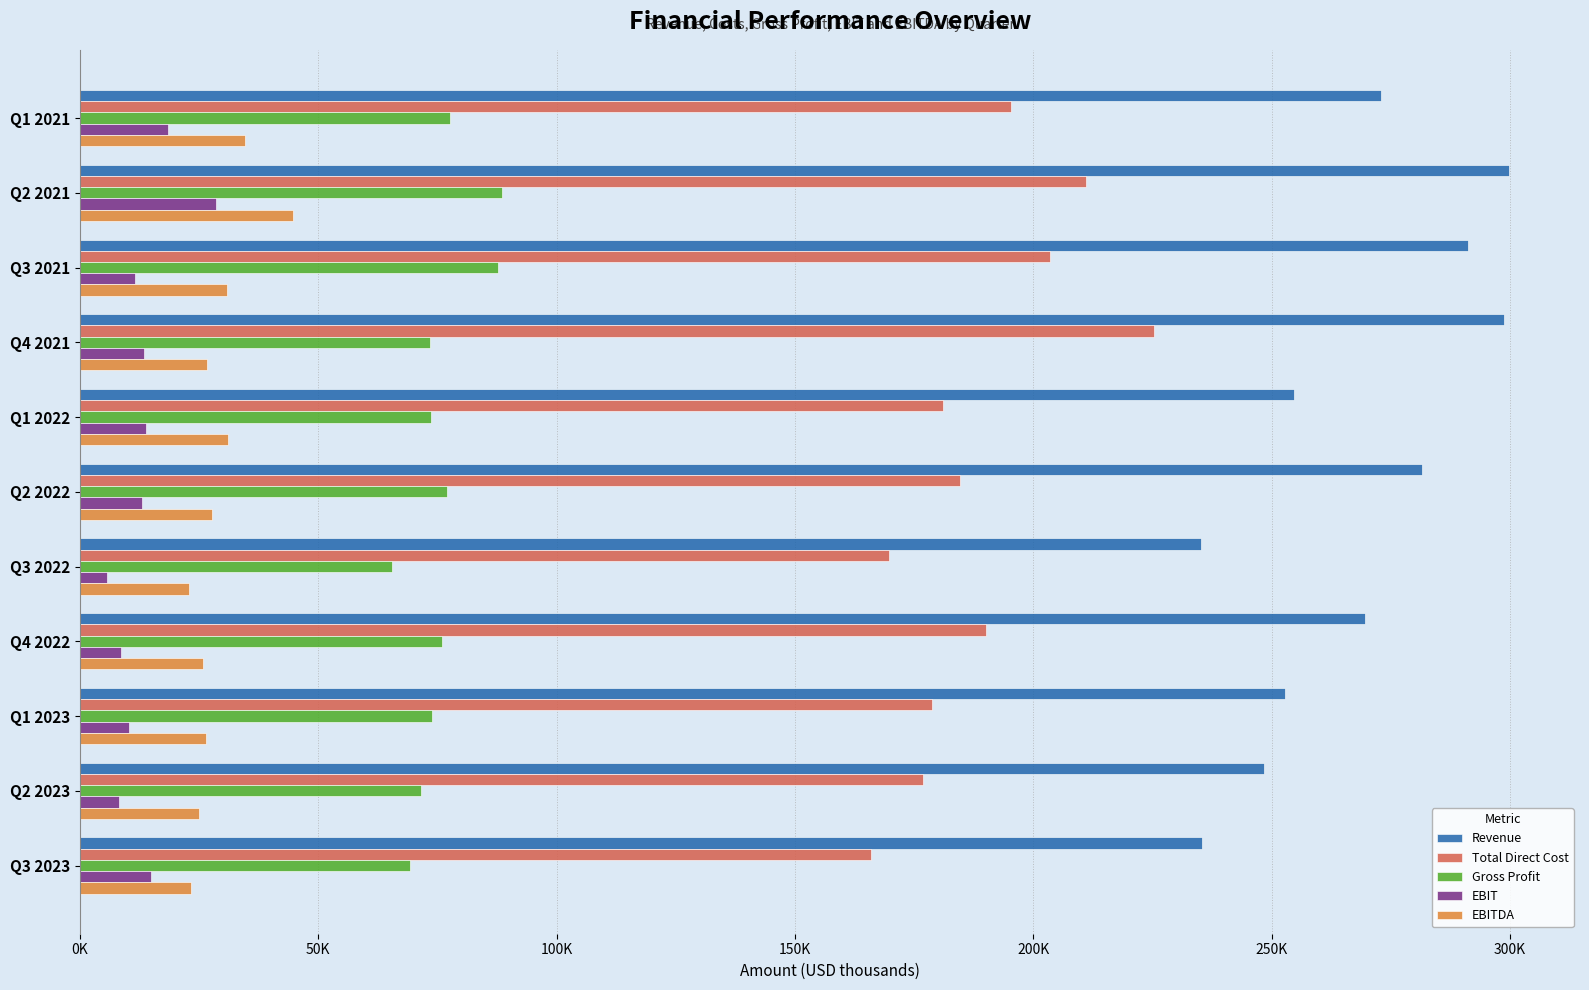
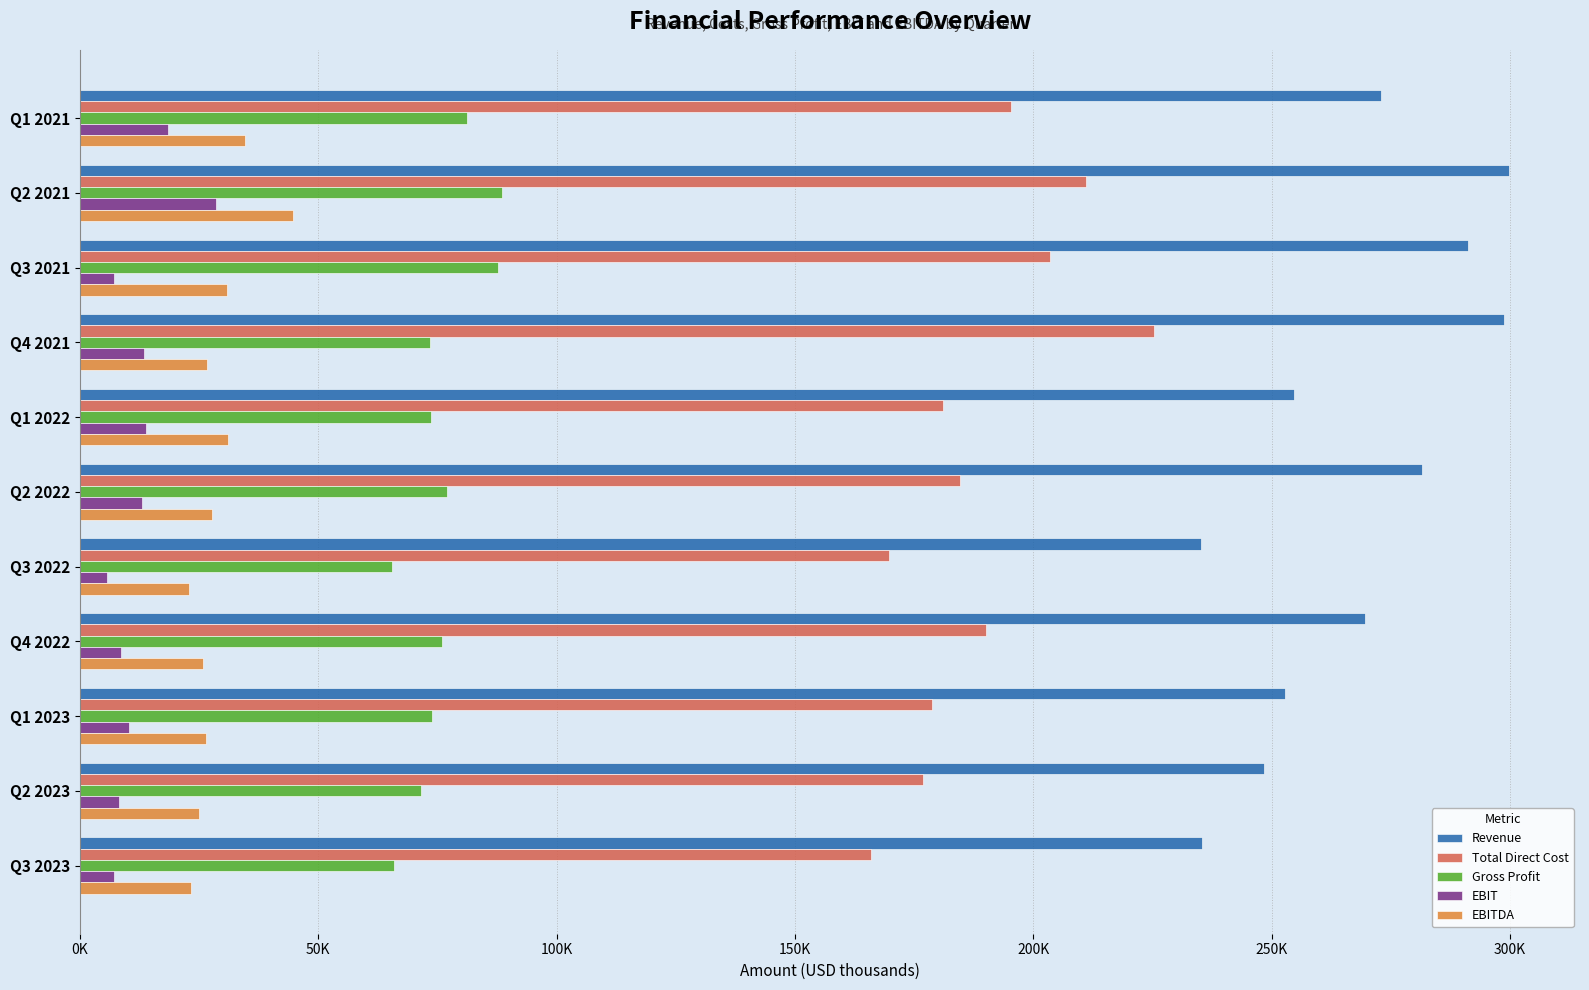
  {
    "Revenue": {
      "Q1 2021": 273000,
      "Q2 2021": 300000,
      "Q3 2021": 291000,
      "Q4 2021": 299000,
      "Q1 2022": 255000,
      "Q2 2022": 282000,
      "Q3 2022": 235000,
      "Q4 2022": 270000,
      "Q1 2023": 253000,
      "Q2 2023": 248000,
      "Q3 2023": 235000
    },
    "Gross Profit": {
-     "Q1 2021": 78000,
+     "Q1 2021": 81000,
      "Q2 2021": 89000,
      "Q3 2021": 88000,
      "Q4 2021": 73000,
      "Q1 2022": 74000,
      "Q2 2022": 77000,
      "Q3 2022": 66000,
      "Q4 2022": 76000,
      "Q1 2023": 74000,
      "Q2 2023": 72000,
-     "Q3 2023": 69000
+     "Q3 2023": 66000
    },
    "EBIT": {
      "Q1 2021": 18000,
      "Q2 2021": 28000,
-     "Q3 2021": 12000,
+     "Q3 2021": 7000,
      "Q4 2021": 14000,
      "Q1 2022": 14000,
      "Q2 2022": 13000,
      "Q3 2022": 6000,
      "Q4 2022": 9000,
      "Q1 2023": 10000,
      "Q2 2023": 8000,
-     "Q3 2023": 15000
+     "Q3 2023": 7000
    }
  }
